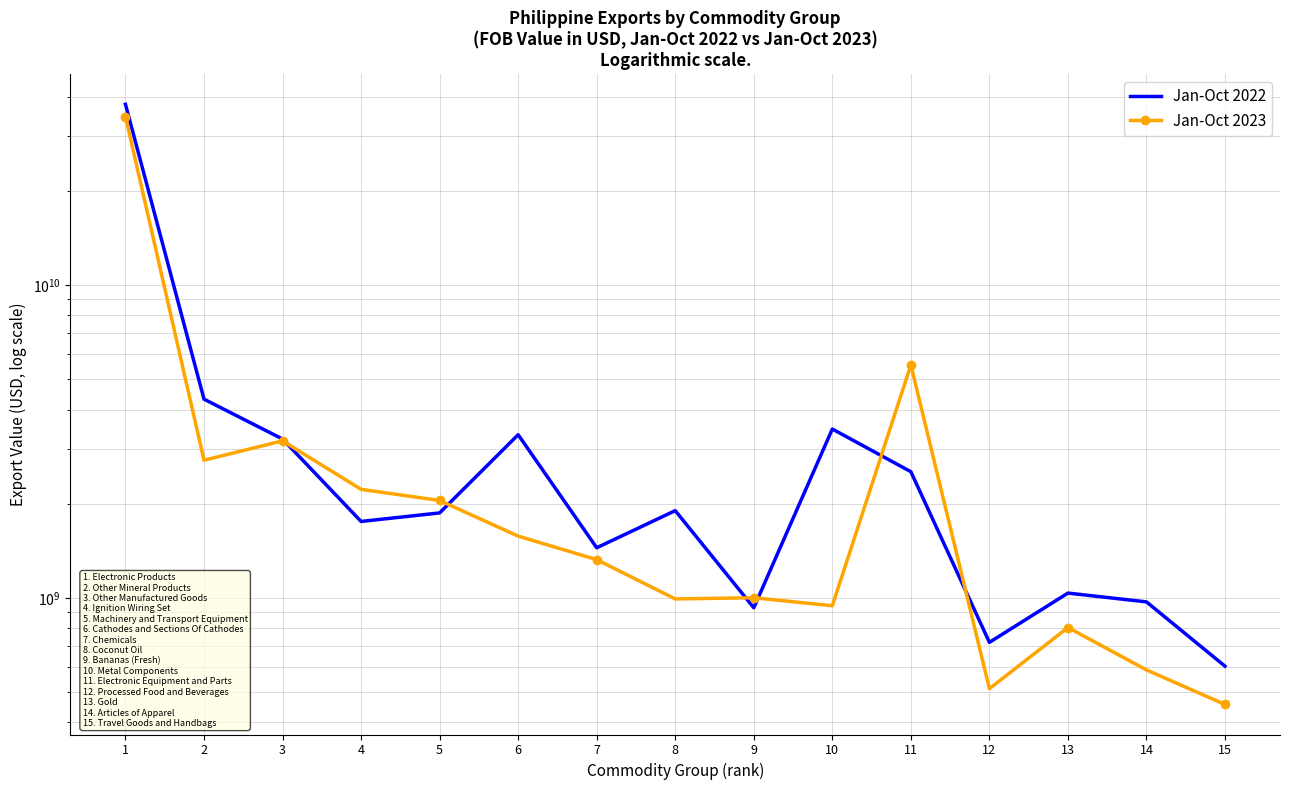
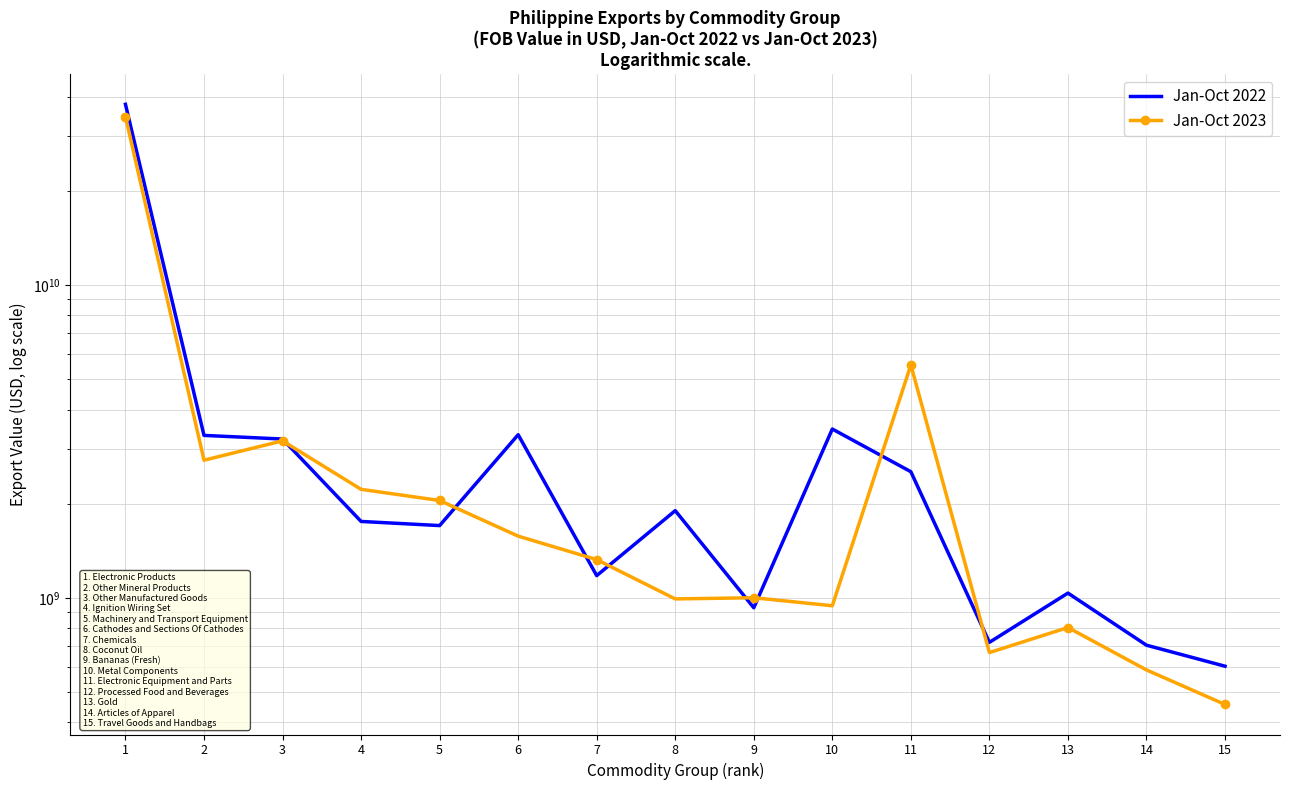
  {
    "Jan-Oct 2022": {
      "1": 38000000000,
-     "2": 4300000000,
+     "2": 3300000000,
      "4": 1800000000,
-     "5": 1900000000,
+     "5": 1700000000,
      "6": 3300000000,
-     "7": 1400000000,
+     "7": 1180000000,
      "8": 1900000000,
      "9": 930000000,
      "10": 3500000000,
      "11": 2500000000,
      "12": 720000000,
      "13": 1040000000,
-     "14": 970000000,
+     "14": 710000000,
      "15": 600000000
    },
    "Jan-Oct 2023": {
      "1": 35000000000,
      "2": 2800000000,
      "4": 2200000000,
      "5": 2000000000,
      "6": 1600000000,
      "7": 1330000000,
      "8": 990000000,
      "9": 1000000000,
      "10": 940000000,
      "11": 5600000000,
-     "12": 510000000,
+     "12": 670000000,
      "13": 800000000,
      "14": 590000000,
      "15": 460000000
    }
  }
